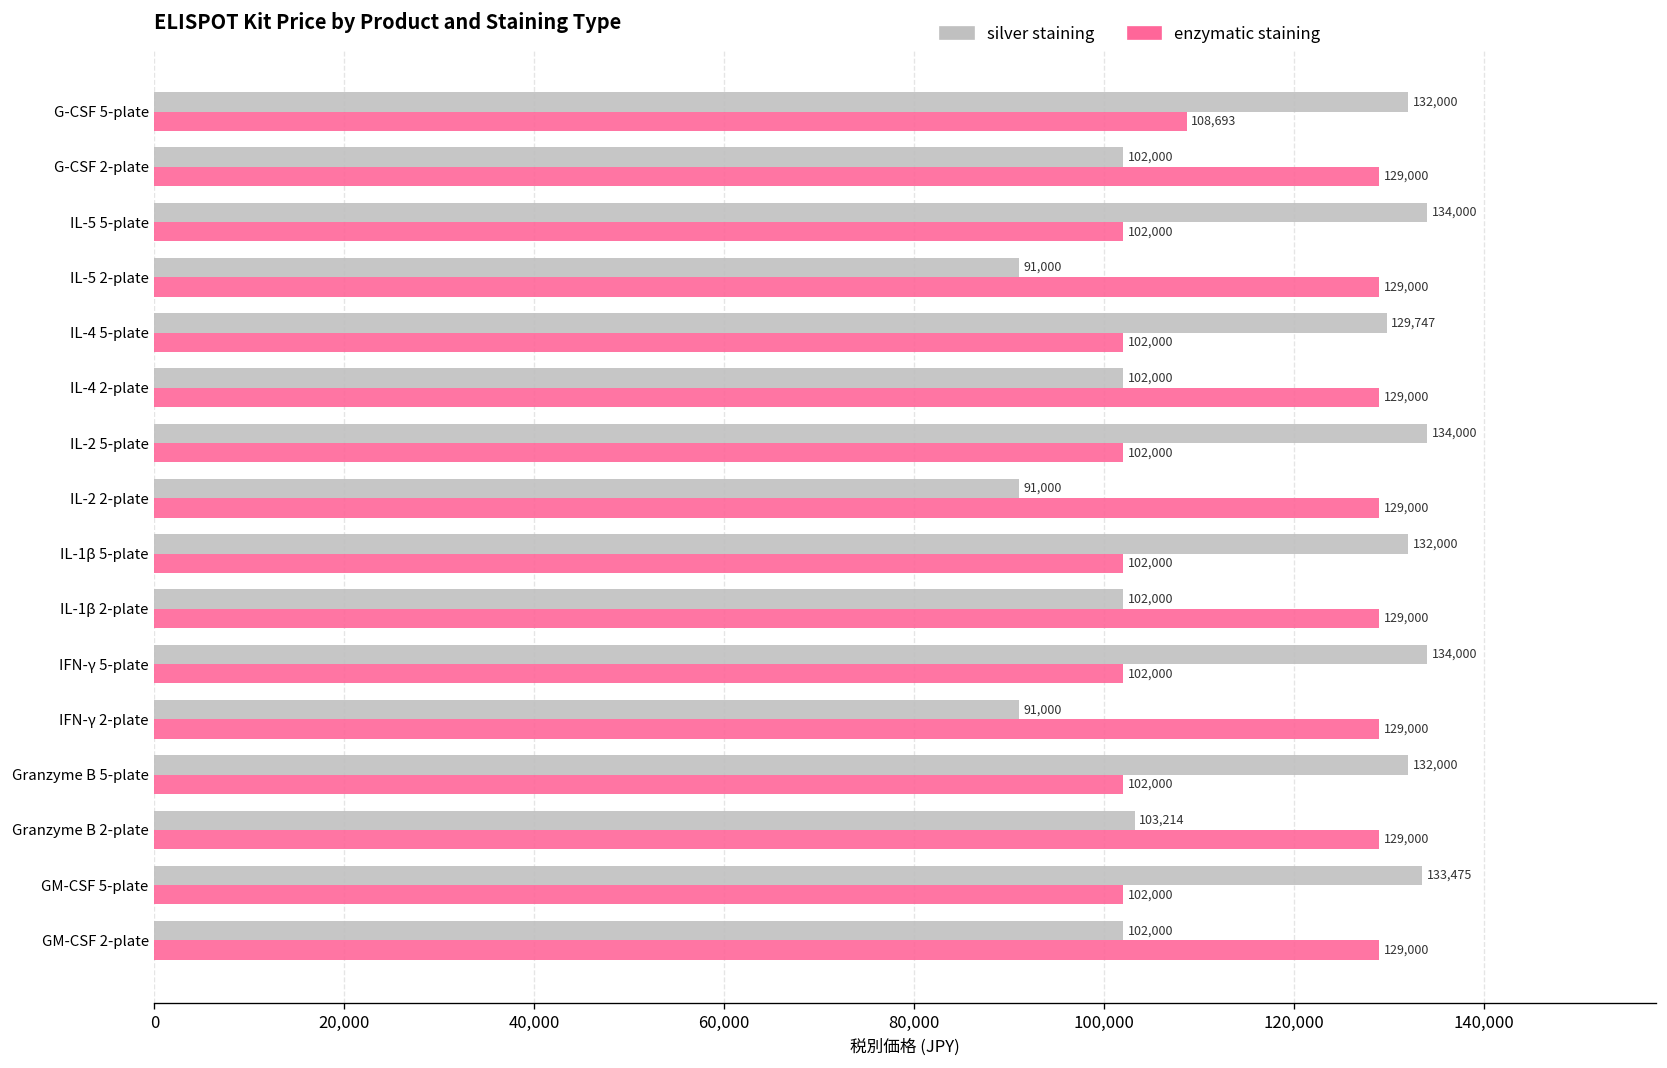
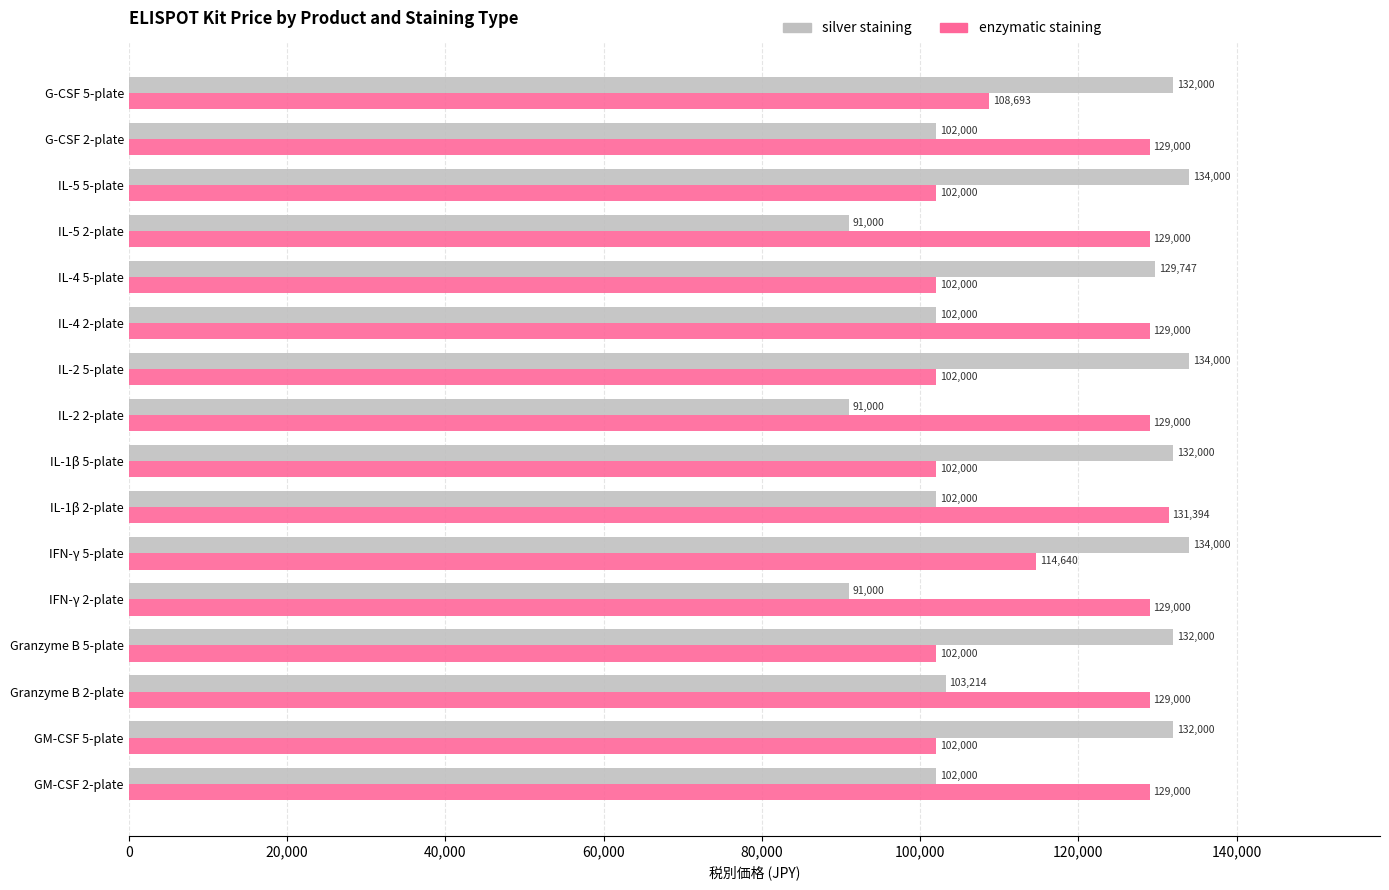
  {
    "silver staining": {
      "G-CSF 5-plate": "132,000",
      "G-CSF 2-plate": "102,000",
      "IL-5 5-plate": "134,000",
      "IL-5 2-plate": "91,000",
      "IL-4 5-plate": "129,747",
      "IL-4 2-plate": "102,000",
      "IL-2 5-plate": "134,000",
      "IL-2 2-plate": "91,000",
      "IL-1β 5-plate": "132,000",
      "IL-1β 2-plate": "102,000",
      "IFN-γ 5-plate": "134,000",
      "IFN-γ 2-plate": "91,000",
      "Granzyme B 5-plate": "132,000",
      "Granzyme B 2-plate": "103,214",
-     "GM-CSF 5-plate": "133,475",
+     "GM-CSF 5-plate": "132,000",
      "GM-CSF 2-plate": "102,000"
    },
    "enzymatic staining": {
      "G-CSF 5-plate": "108,693",
      "G-CSF 2-plate": "129,000",
      "IL-5 5-plate": "102,000",
      "IL-5 2-plate": "129,000",
      "IL-4 5-plate": "102,000",
      "IL-4 2-plate": "129,000",
      "IL-2 5-plate": "102,000",
      "IL-2 2-plate": "129,000",
      "IL-1β 5-plate": "102,000",
-     "IL-1β 2-plate": "129,000",
-     "IFN-γ 5-plate": "102,000",
+     "IL-1β 2-plate": "131,394",
+     "IFN-γ 5-plate": "114,640",
      "IFN-γ 2-plate": "129,000",
      "Granzyme B 5-plate": "102,000",
      "Granzyme B 2-plate": "129,000",
      "GM-CSF 5-plate": "102,000",
      "GM-CSF 2-plate": "129,000"
    }
  }
